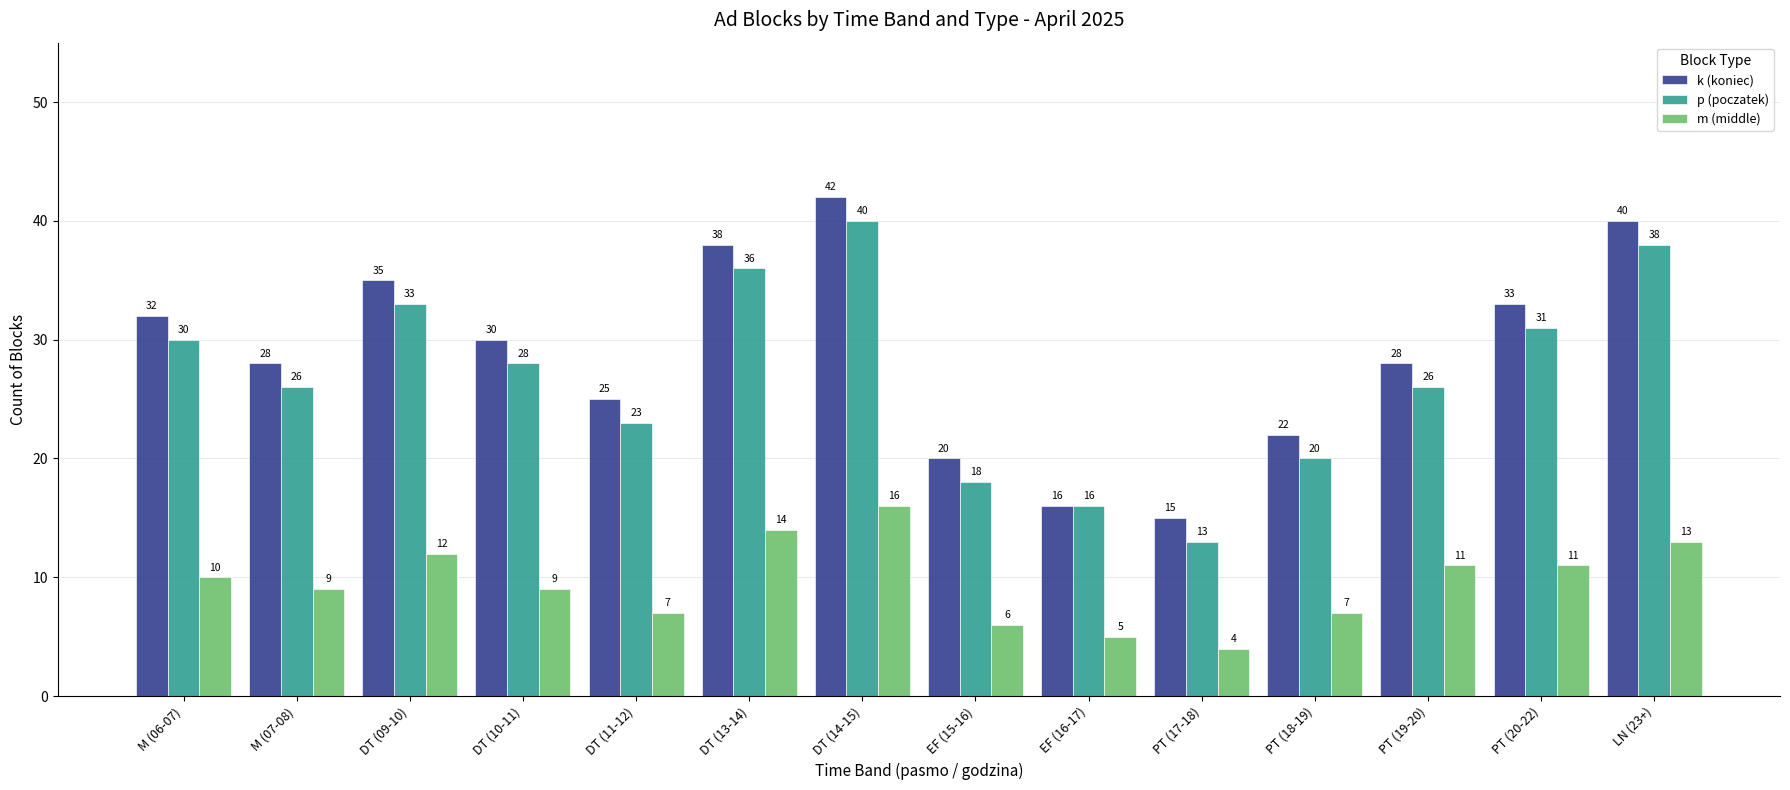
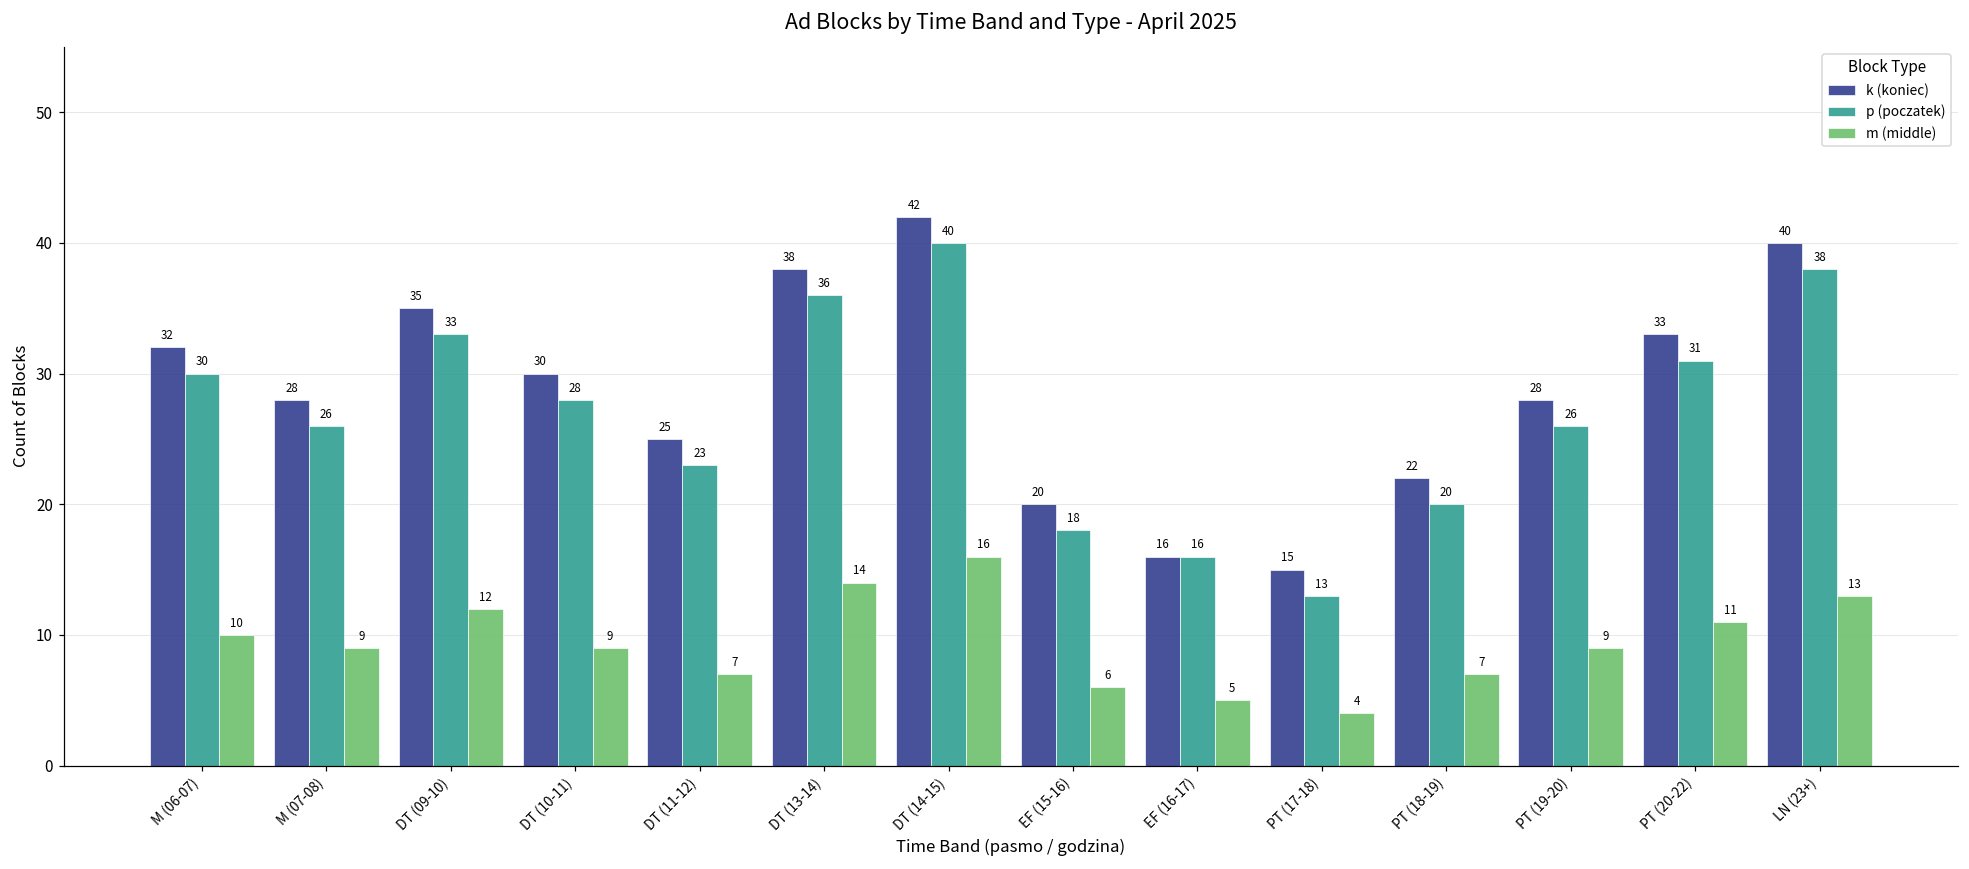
  {
    "k (koniec)": {
      "M (06-07)": 32,
      "M (07-08)": 28,
      "DT (09-10)": 35,
      "DT (10-11)": 30,
      "DT (11-12)": 25,
      "DT (13-14)": 38,
      "DT (14-15)": 42,
      "EF (15-16)": 20,
      "EF (16-17)": 16,
      "PT (17-18)": 15,
      "PT (18-19)": 22,
      "PT (19-20)": 28,
      "PT (20-22)": 33,
      "LN (23+)": 40
    },
    "p (poczatek)": {
      "M (06-07)": 30,
      "M (07-08)": 26,
      "DT (09-10)": 33,
      "DT (10-11)": 28,
      "DT (11-12)": 23,
      "DT (13-14)": 36,
      "DT (14-15)": 40,
      "EF (15-16)": 18,
      "EF (16-17)": 16,
      "PT (17-18)": 13,
      "PT (18-19)": 20,
      "PT (19-20)": 26,
      "PT (20-22)": 31,
      "LN (23+)": 38
    },
    "m (middle)": {
      "M (06-07)": 10,
      "M (07-08)": 9,
      "DT (09-10)": 12,
      "DT (10-11)": 9,
      "DT (11-12)": 7,
      "DT (13-14)": 14,
      "DT (14-15)": 16,
      "EF (15-16)": 6,
      "EF (16-17)": 5,
      "PT (17-18)": 4,
      "PT (18-19)": 7,
-     "PT (19-20)": 11,
+     "PT (19-20)": 9,
      "PT (20-22)": 11,
      "LN (23+)": 13
    }
  }
